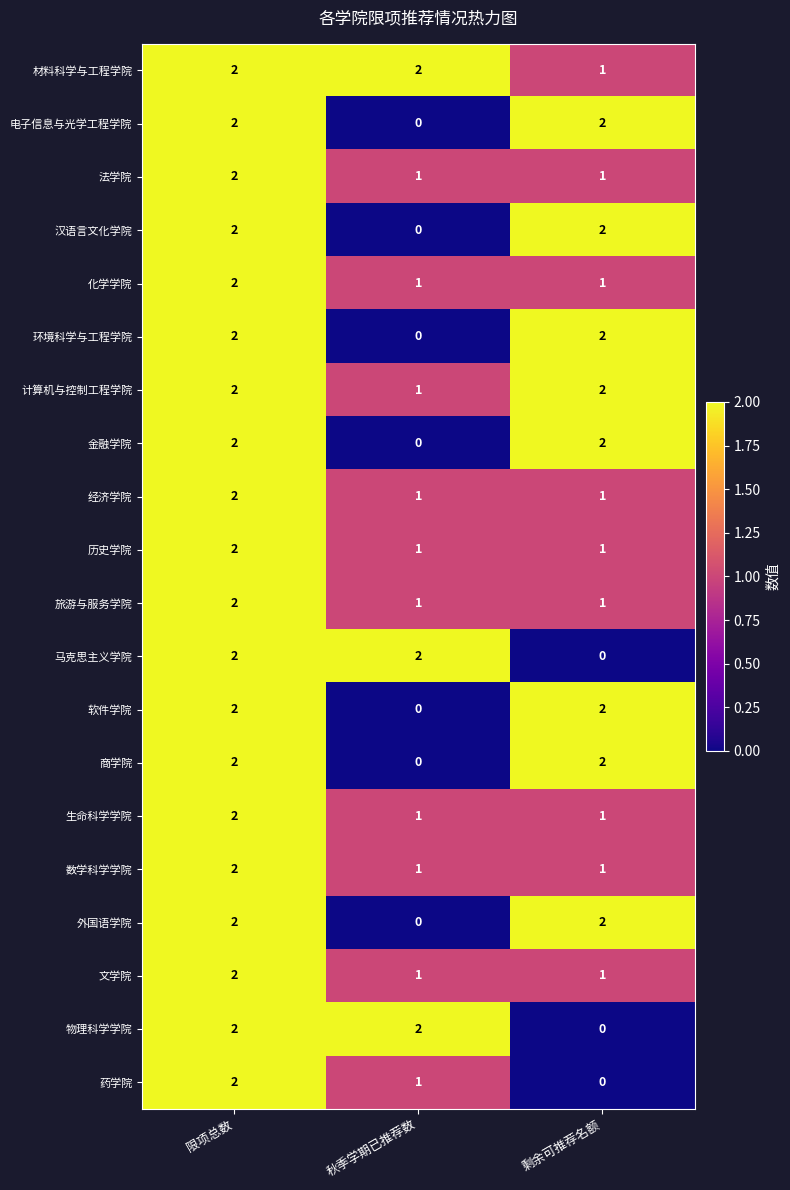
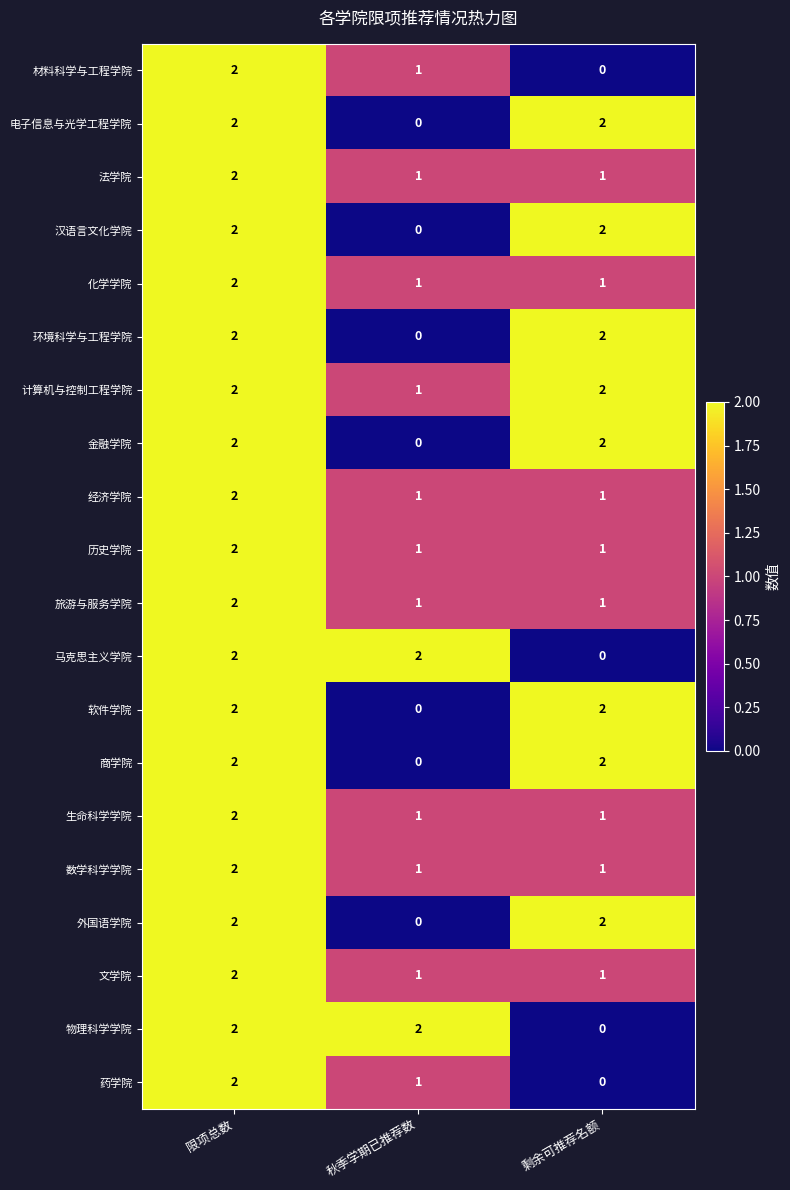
  {
    "材料科学与工程学院": {
      "限项总数": 2,
-     "秋季学期已推荐数": 2,
-     "剩余可推荐名额": 1
+     "秋季学期已推荐数": 1,
+     "剩余可推荐名额": 0
    },
    "电子信息与光学工程学院": {
      "限项总数": 2,
      "秋季学期已推荐数": 0,
      "剩余可推荐名额": 2
    },
    "法学院": {
      "限项总数": 2,
      "秋季学期已推荐数": 1,
      "剩余可推荐名额": 1
    },
    "汉语言文化学院": {
      "限项总数": 2,
      "秋季学期已推荐数": 0,
      "剩余可推荐名额": 2
    },
    "化学学院": {
      "限项总数": 2,
      "秋季学期已推荐数": 1,
      "剩余可推荐名额": 1
    },
    "环境科学与工程学院": {
      "限项总数": 2,
      "秋季学期已推荐数": 0,
      "剩余可推荐名额": 2
    },
    "计算机与控制工程学院": {
      "限项总数": 2,
      "秋季学期已推荐数": 1,
      "剩余可推荐名额": 2
    },
    "金融学院": {
      "限项总数": 2,
      "秋季学期已推荐数": 0,
      "剩余可推荐名额": 2
    },
    "经济学院": {
      "限项总数": 2,
      "秋季学期已推荐数": 1,
      "剩余可推荐名额": 1
    },
    "历史学院": {
      "限项总数": 2,
      "秋季学期已推荐数": 1,
      "剩余可推荐名额": 1
    },
    "旅游与服务学院": {
      "限项总数": 2,
      "秋季学期已推荐数": 1,
      "剩余可推荐名额": 1
    },
    "马克思主义学院": {
      "限项总数": 2,
      "秋季学期已推荐数": 2,
      "剩余可推荐名额": 0
    },
    "软件学院": {
      "限项总数": 2,
      "秋季学期已推荐数": 0,
      "剩余可推荐名额": 2
    },
    "商学院": {
      "限项总数": 2,
      "秋季学期已推荐数": 0,
      "剩余可推荐名额": 2
    },
    "生命科学学院": {
      "限项总数": 2,
      "秋季学期已推荐数": 1,
      "剩余可推荐名额": 1
    },
    "数学科学学院": {
      "限项总数": 2,
      "秋季学期已推荐数": 1,
      "剩余可推荐名额": 1
    },
    "外国语学院": {
      "限项总数": 2,
      "秋季学期已推荐数": 0,
      "剩余可推荐名额": 2
    },
    "文学院": {
      "限项总数": 2,
      "秋季学期已推荐数": 1,
      "剩余可推荐名额": 1
    },
    "物理科学学院": {
      "限项总数": 2,
      "秋季学期已推荐数": 2,
      "剩余可推荐名额": 0
    },
    "药学院": {
      "限项总数": 2,
      "秋季学期已推荐数": 1,
      "剩余可推荐名额": 0
    }
  }
